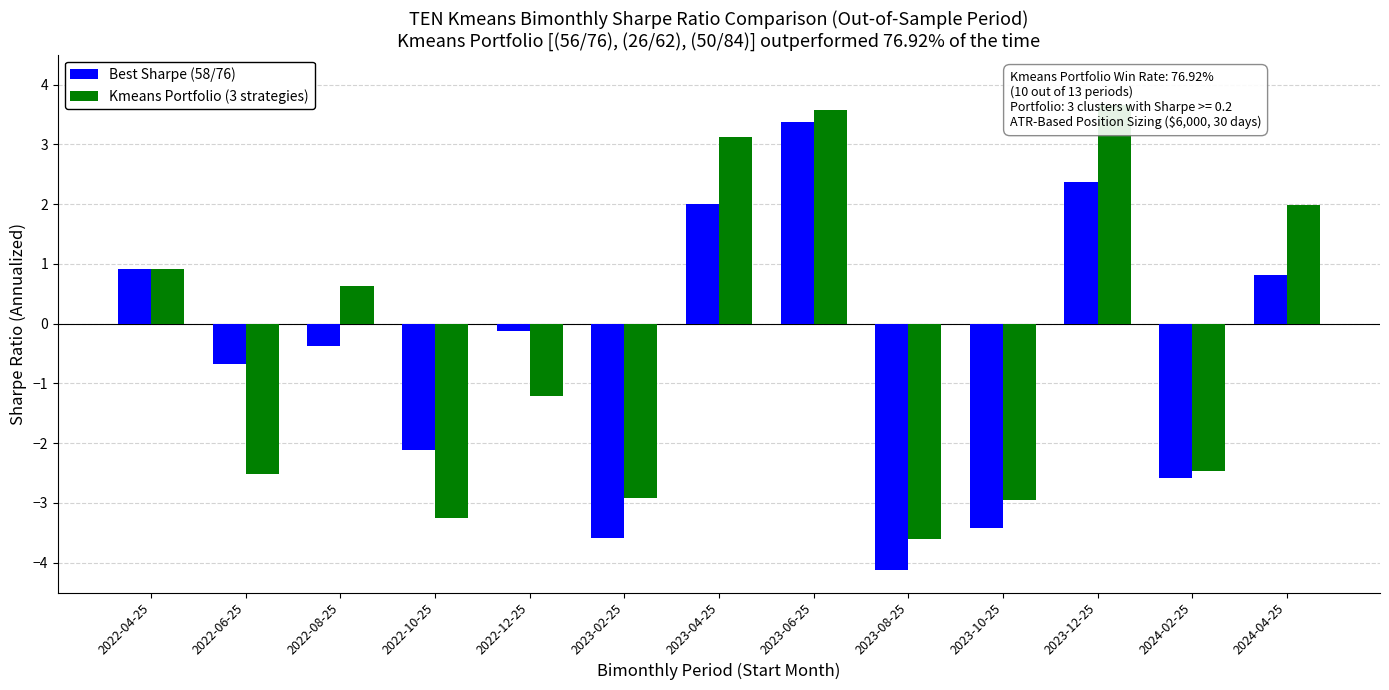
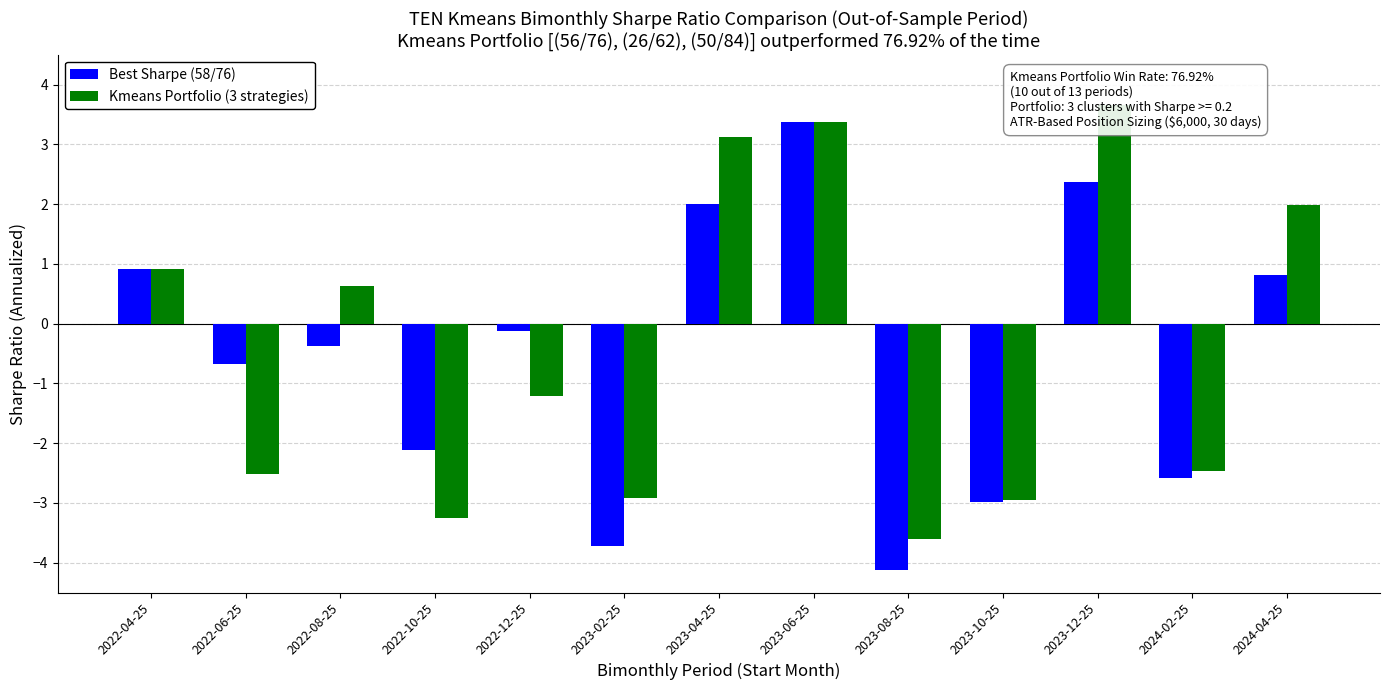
  {
    "Best Sharpe (58/76)": {
      "2022-04-25": 0.9,
      "2022-06-25": -0.7,
      "2022-08-25": -0.4,
      "2022-10-25": -2.1,
      "2022-12-25": -0.1,
-     "2023-02-25": -3.6,
+     "2023-02-25": -3.7,
      "2023-04-25": 2.0,
      "2023-06-25": 3.4,
      "2023-08-25": -4.1,
-     "2023-10-25": -3.4,
+     "2023-10-25": -3.0,
      "2023-12-25": 2.4,
      "2024-02-25": -2.6,
      "2024-04-25": 0.8
    },
    "Kmeans Portfolio (3 strategies)": {
      "2022-04-25": 0.9,
      "2022-06-25": -2.5,
      "2022-08-25": 0.6,
      "2022-10-25": -3.3,
      "2022-12-25": -1.2,
      "2023-02-25": -2.9,
      "2023-04-25": 3.1,
-     "2023-06-25": 3.6,
+     "2023-06-25": 3.4,
      "2023-08-25": -3.6,
      "2023-10-25": -3.0,
      "2024-02-25": -2.5,
      "2024-04-25": 2.0
    }
  }
